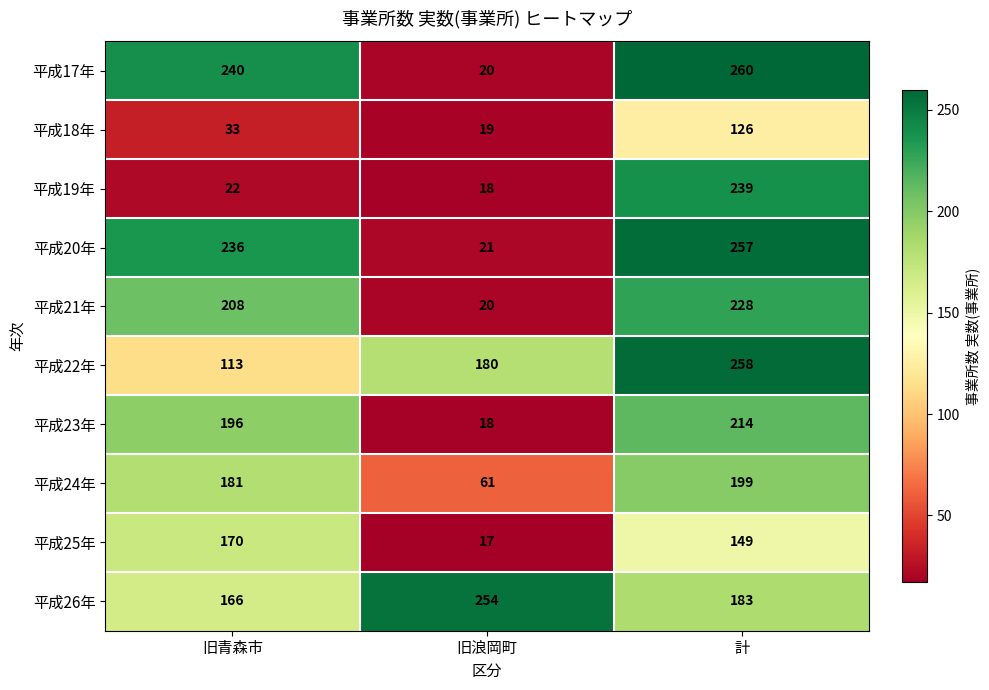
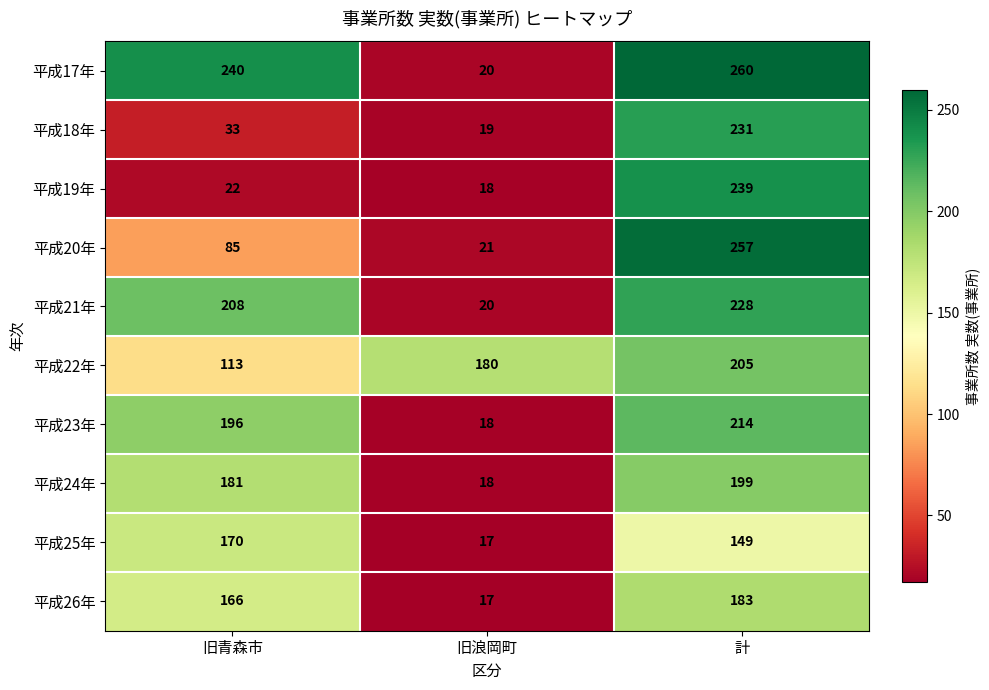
  {
    "平成17年": {
      "旧青森市": 240,
      "旧浪岡町": 20,
      "計": 260
    },
    "平成18年": {
      "旧青森市": 33,
      "旧浪岡町": 19,
-     "計": 126
+     "計": 231
    },
    "平成19年": {
      "旧青森市": 22,
      "旧浪岡町": 18,
      "計": 239
    },
    "平成20年": {
-     "旧青森市": 236,
+     "旧青森市": 85,
      "旧浪岡町": 21,
      "計": 257
    },
    "平成21年": {
      "旧青森市": 208,
      "旧浪岡町": 20,
      "計": 228
    },
    "平成22年": {
      "旧青森市": 113,
      "旧浪岡町": 180,
-     "計": 258
+     "計": 205
    },
    "平成23年": {
      "旧青森市": 196,
      "旧浪岡町": 18,
      "計": 214
    },
    "平成24年": {
      "旧青森市": 181,
-     "旧浪岡町": 61,
+     "旧浪岡町": 18,
      "計": 199
    },
    "平成25年": {
      "旧青森市": 170,
      "旧浪岡町": 17,
      "計": 149
    },
    "平成26年": {
      "旧青森市": 166,
-     "旧浪岡町": 254,
+     "旧浪岡町": 17,
      "計": 183
    }
  }
